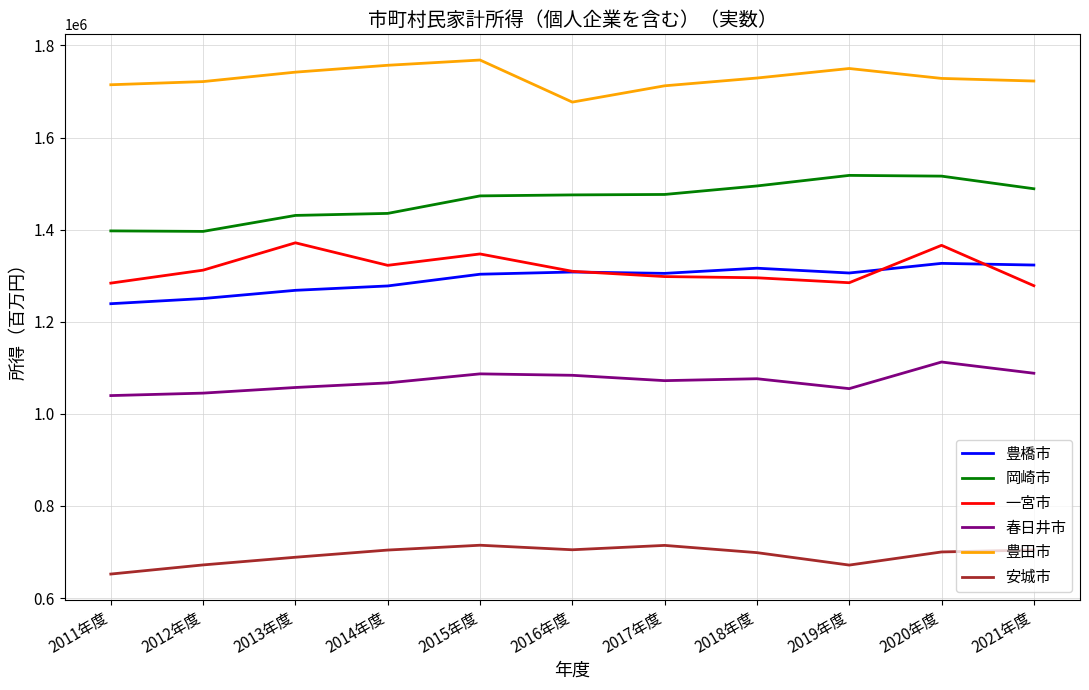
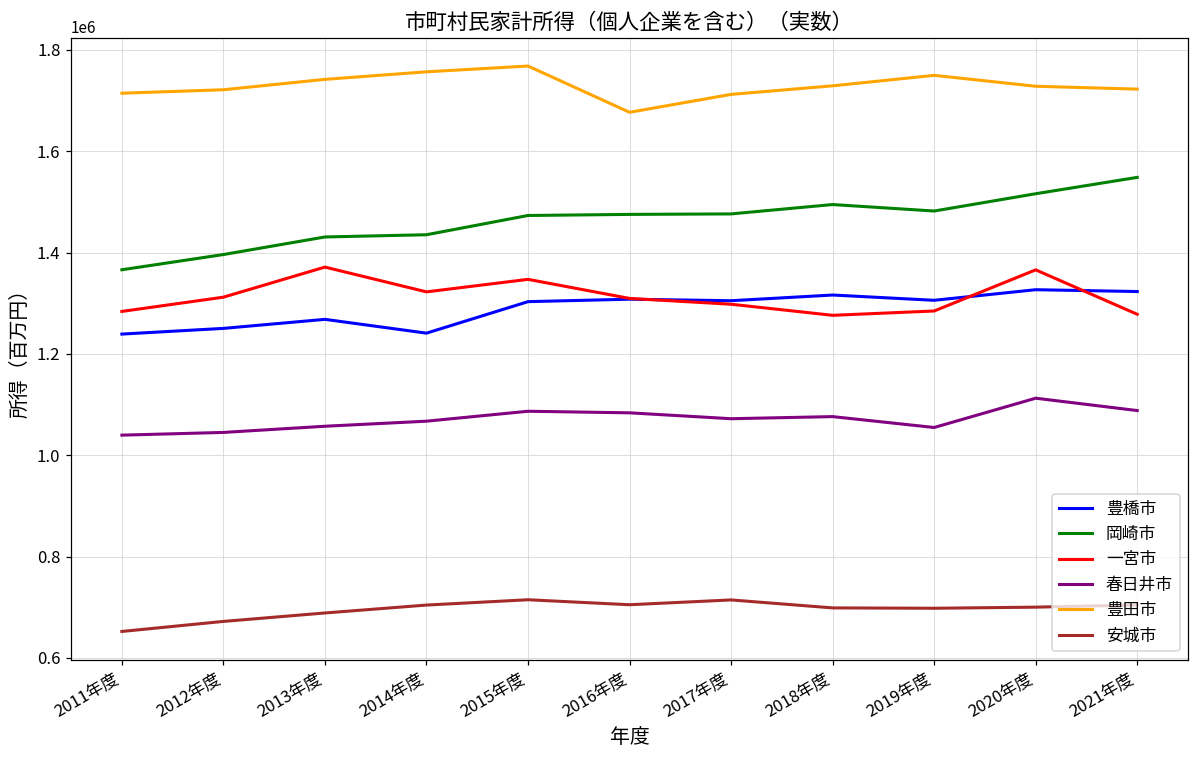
  {
    "豊橋市": {
      "2011年度": 1240000,
      "2012年度": 1250000,
      "2013年度": 1270000,
-     "2014年度": 1280000,
+     "2014年度": 1240000,
      "2015年度": 1300000,
      "2017年度": 1310000,
      "2018年度": 1320000,
      "2019年度": 1310000,
      "2020年度": 1330000,
      "2021年度": 1320000
    },
    "岡崎市": {
-     "2011年度": 1400000,
+     "2011年度": 1370000,
      "2012年度": 1400000,
      "2013年度": 1430000,
      "2014年度": 1440000,
      "2015年度": 1470000,
      "2016年度": 1480000,
      "2017年度": 1480000,
      "2018年度": 1490000,
-     "2019年度": 1520000,
+     "2019年度": 1480000,
      "2020年度": 1520000,
-     "2021年度": 1490000
+     "2021年度": 1550000
    },
    "一宮市": {
      "2011年度": 1280000,
      "2012年度": 1310000,
      "2013年度": 1370000,
      "2014年度": 1320000,
      "2015年度": 1350000,
      "2017年度": 1300000,
-     "2018年度": 1300000,
+     "2018年度": 1280000,
      "2019年度": 1280000,
      "2020年度": 1370000,
      "2021年度": 1280000
    },
    "春日井市": {
      "2011年度": 1040000,
      "2012年度": 1050000,
      "2013年度": 1060000,
      "2014年度": 1070000,
      "2015年度": 1090000,
      "2016年度": 1080000,
      "2017年度": 1070000,
      "2018年度": 1080000,
      "2019年度": 1050000,
      "2020年度": 1110000,
      "2021年度": 1090000
    },
    "豊田市": {
      "2011年度": 1710000,
      "2012年度": 1720000,
      "2013年度": 1740000,
      "2014年度": 1760000,
      "2015年度": 1770000,
      "2016年度": 1680000,
      "2017年度": 1710000,
      "2018年度": 1730000,
      "2019年度": 1750000,
      "2020年度": 1730000,
      "2021年度": 1720000
    },
    "安城市": {
      "2011年度": 650000,
      "2012年度": 670000,
      "2013年度": 690000,
      "2014年度": 700000,
      "2015年度": 710000,
      "2016年度": 700000,
      "2017年度": 710000,
      "2018年度": 700000,
-     "2019年度": 670000,
+     "2019年度": 700000,
      "2020年度": 700000
    }
  }
